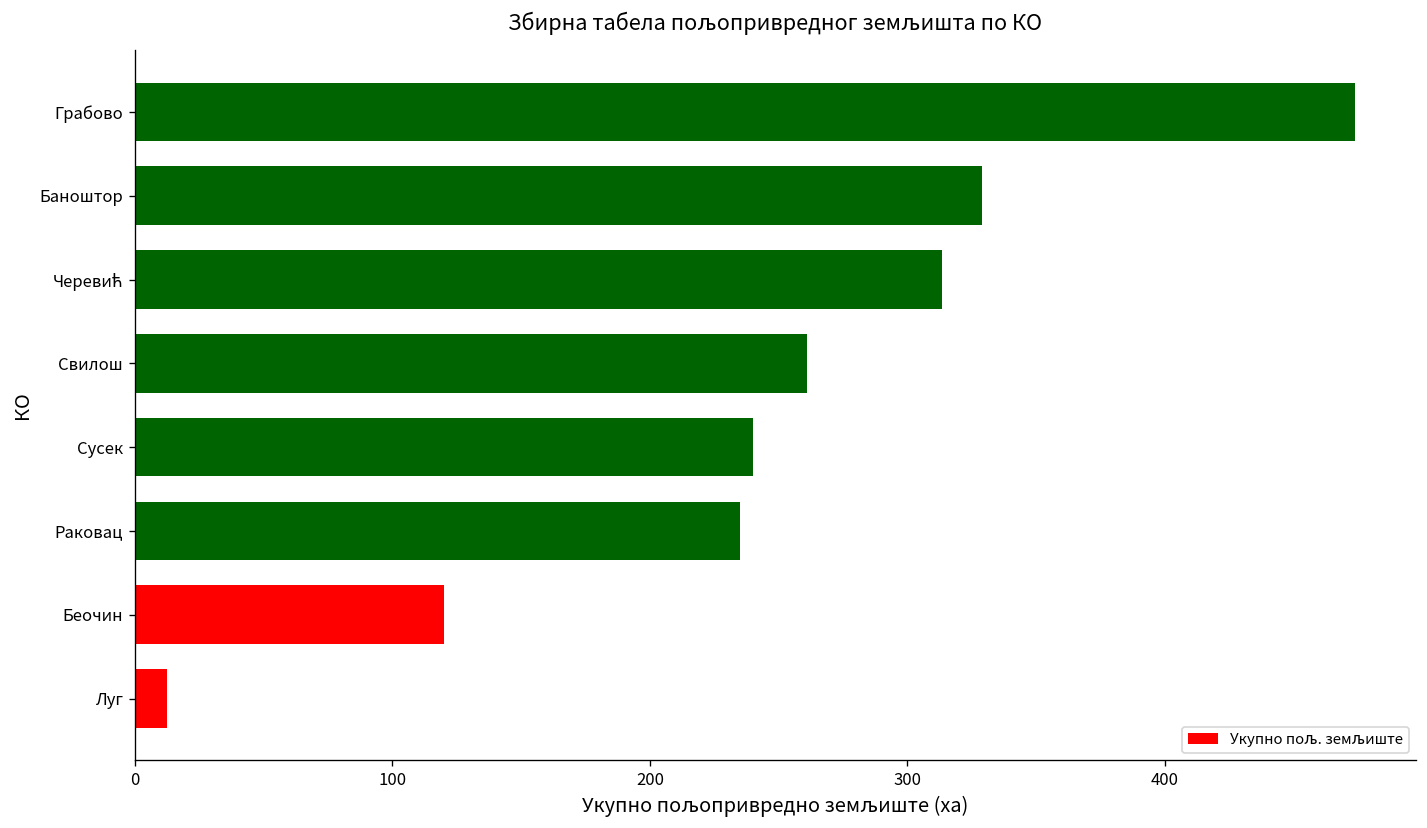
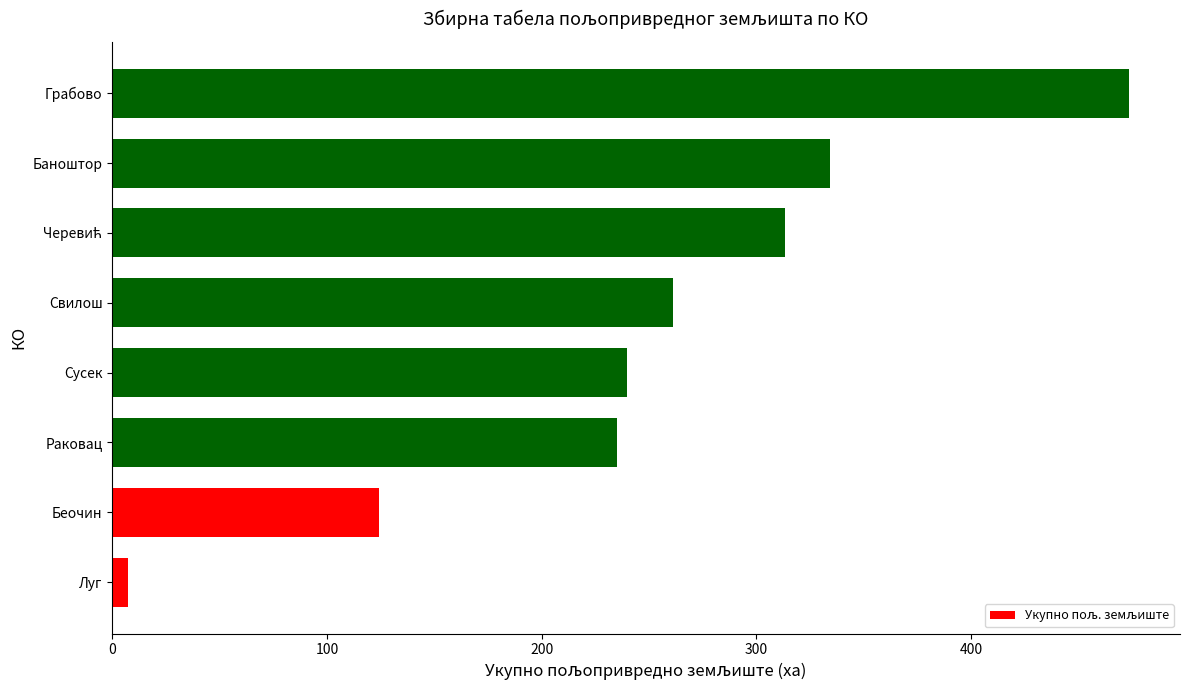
  {
    "Грабово": 474,
-   "Баноштор": 329,
+   "Баноштор": 334,
    "Черевић": 314,
    "Свилош": 261,
    "Сусек": 240,
    "Раковац": 235,
-   "Беочин": 120,
-   "Луг": 13
+   "Беочин": 124,
+   "Луг": 7
  }
